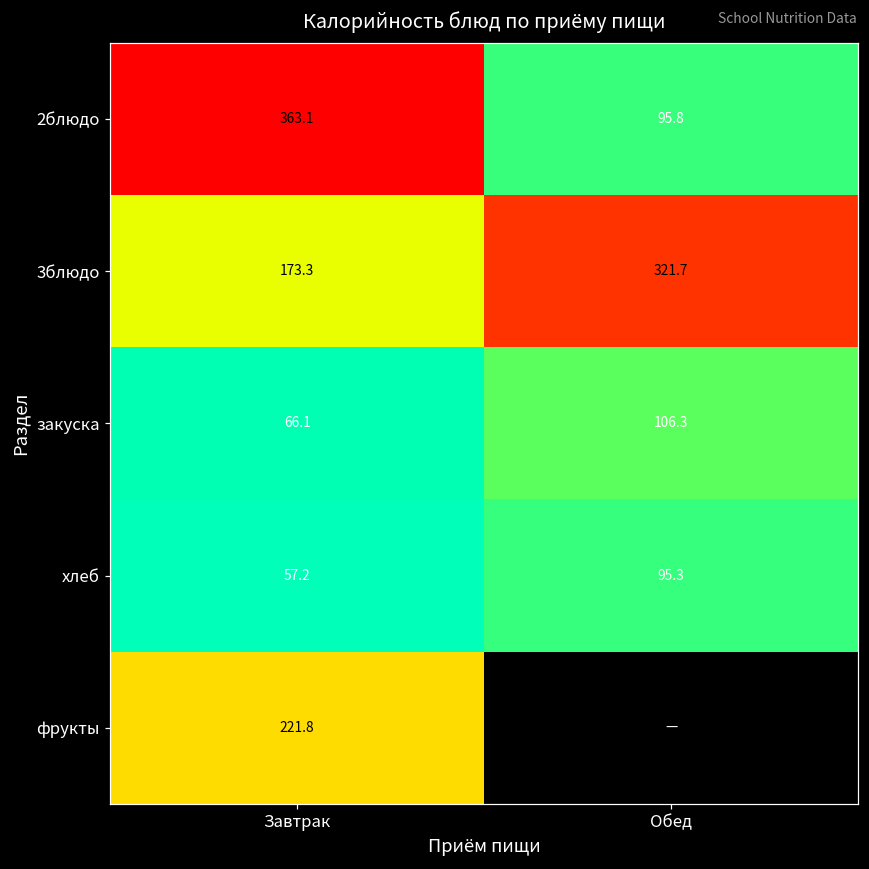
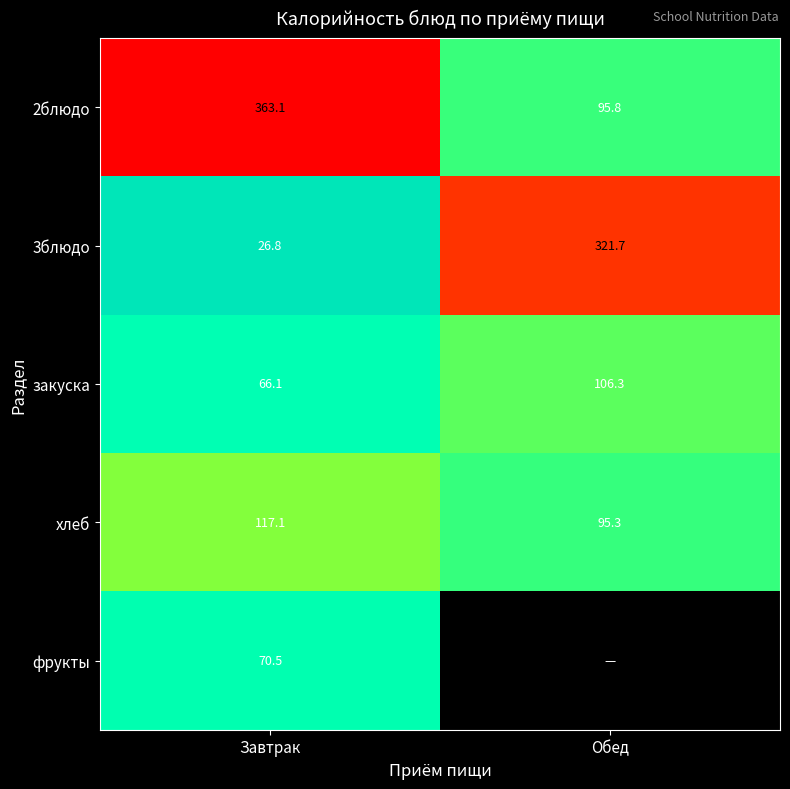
  {
    "2блюдо": {
      "Завтрак": 363.1,
      "Обед": 95.8
    },
    "3блюдо": {
-     "Завтрак": 173.3,
+     "Завтрак": 26.8,
      "Обед": 321.7
    },
    "закуска": {
      "Завтрак": 66.1,
      "Обед": 106.3
    },
    "хлеб": {
-     "Завтрак": 57.2,
+     "Завтрак": 117.1,
      "Обед": 95.3
    },
    "фрукты": {
-     "Завтрак": 221.8
+     "Завтрак": 70.5
    }
  }
